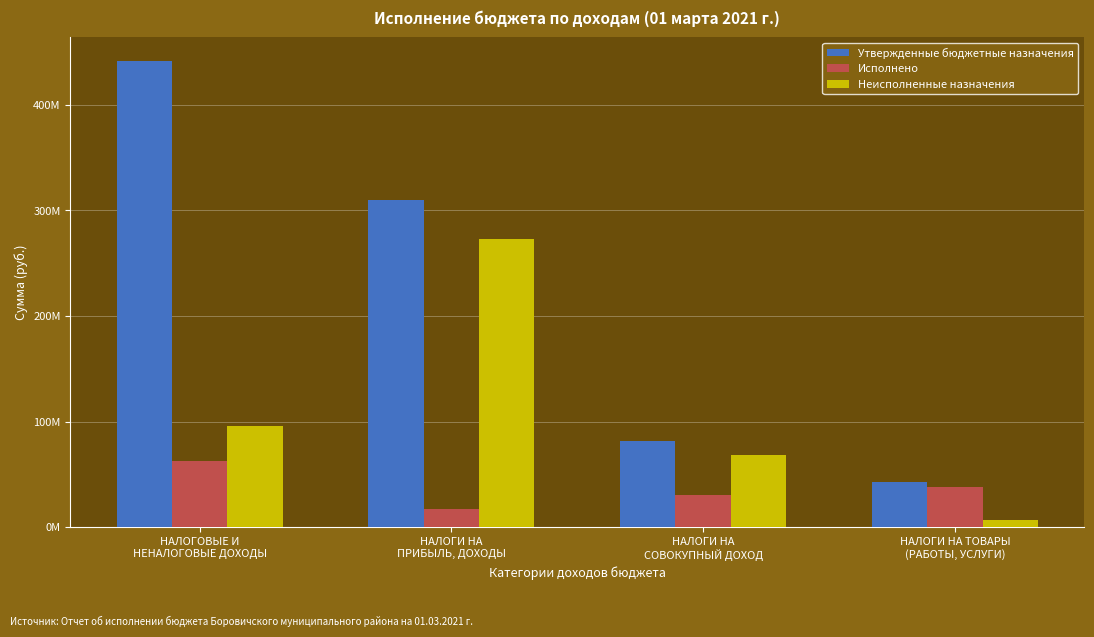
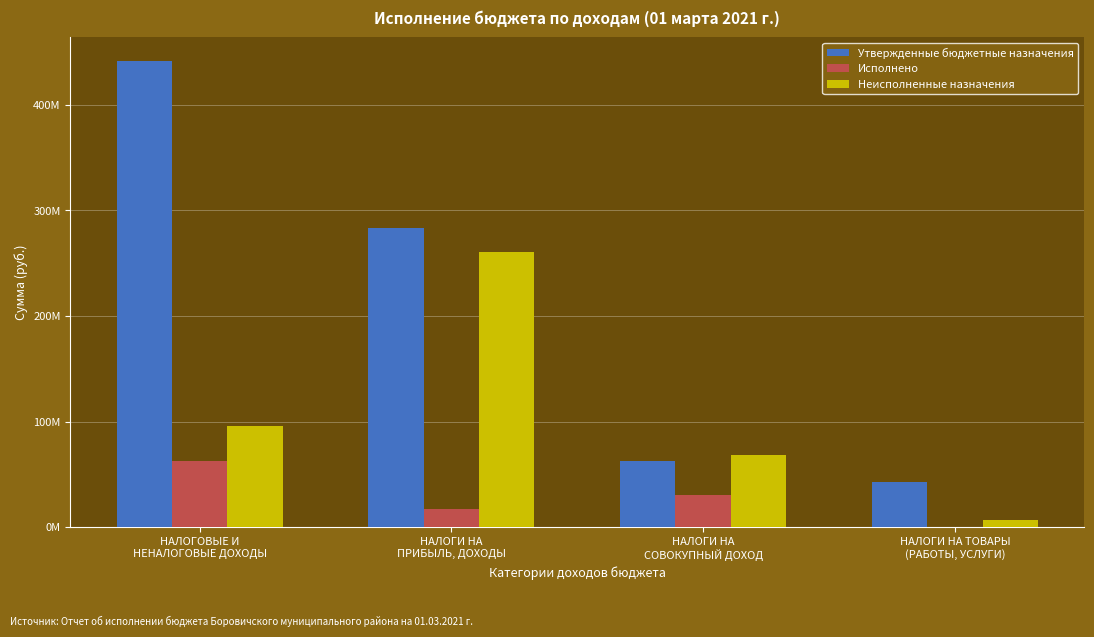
  {
    "Утвержденные бюджетные назначения": {
      "НАЛОГОВЫЕ И НЕНАЛОГОВЫЕ ДОХОДЫ": 442000000,
-     "НАЛОГИ НА ПРИБЫЛЬ, ДОХОДЫ": 310000000,
-     "НАЛОГИ НА СОВОКУПНЫЙ ДОХОД": 82000000,
+     "НАЛОГИ НА ПРИБЫЛЬ, ДОХОДЫ": 283000000,
+     "НАЛОГИ НА СОВОКУПНЫЙ ДОХОД": 63000000,
      "НАЛОГИ НА ТОВАРЫ (РАБОТЫ, УСЛУГИ)": 42000000
    },
    "Исполнено": {
      "НАЛОГОВЫЕ И НЕНАЛОГОВЫЕ ДОХОДЫ": 62000000,
      "НАЛОГИ НА ПРИБЫЛЬ, ДОХОДЫ": 17000000,
      "НАЛОГИ НА СОВОКУПНЫЙ ДОХОД": 30000000,
-     "НАЛОГИ НА ТОВАРЫ (РАБОТЫ, УСЛУГИ)": 39000000
+     "НАЛОГИ НА ТОВАРЫ (РАБОТЫ, УСЛУГИ)": 1000000
    },
    "Неисполненные назначения": {
      "НАЛОГОВЫЕ И НЕНАЛОГОВЫЕ ДОХОДЫ": 95000000,
-     "НАЛОГИ НА ПРИБЫЛЬ, ДОХОДЫ": 273000000,
+     "НАЛОГИ НА ПРИБЫЛЬ, ДОХОДЫ": 260000000,
      "НАЛОГИ НА СОВОКУПНЫЙ ДОХОД": 69000000,
      "НАЛОГИ НА ТОВАРЫ (РАБОТЫ, УСЛУГИ)": 7000000
    }
  }
